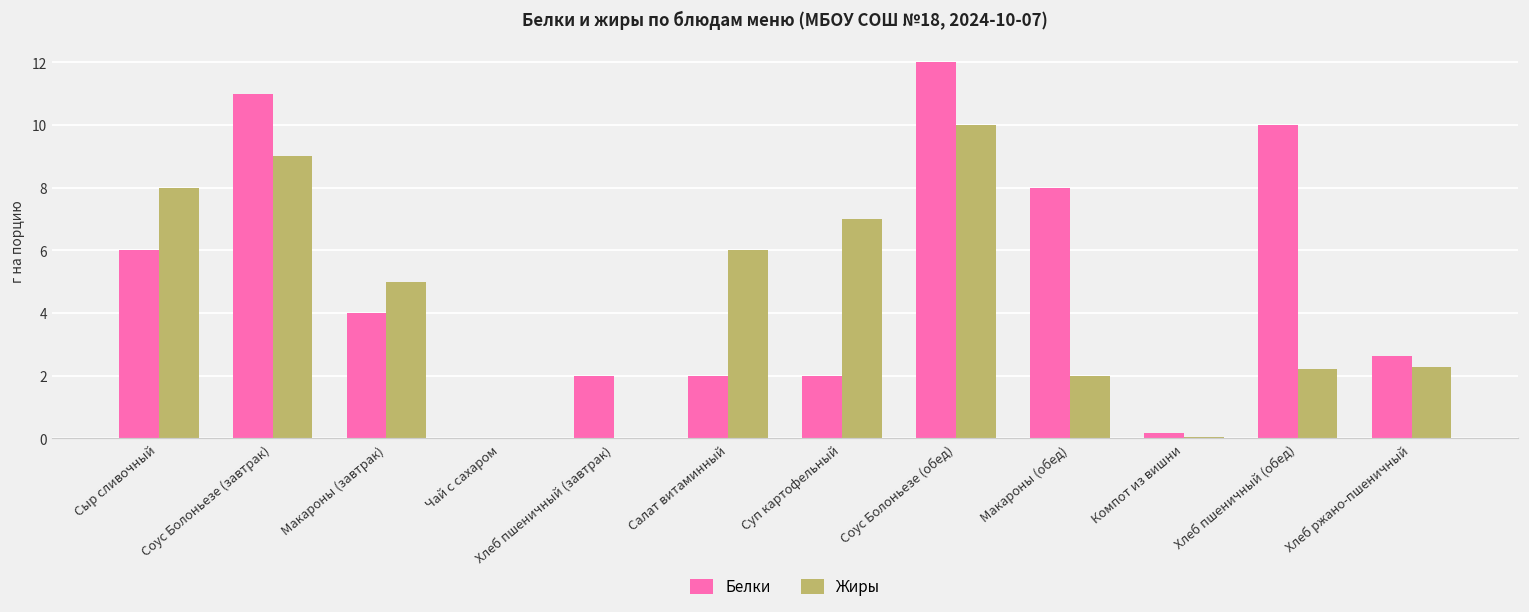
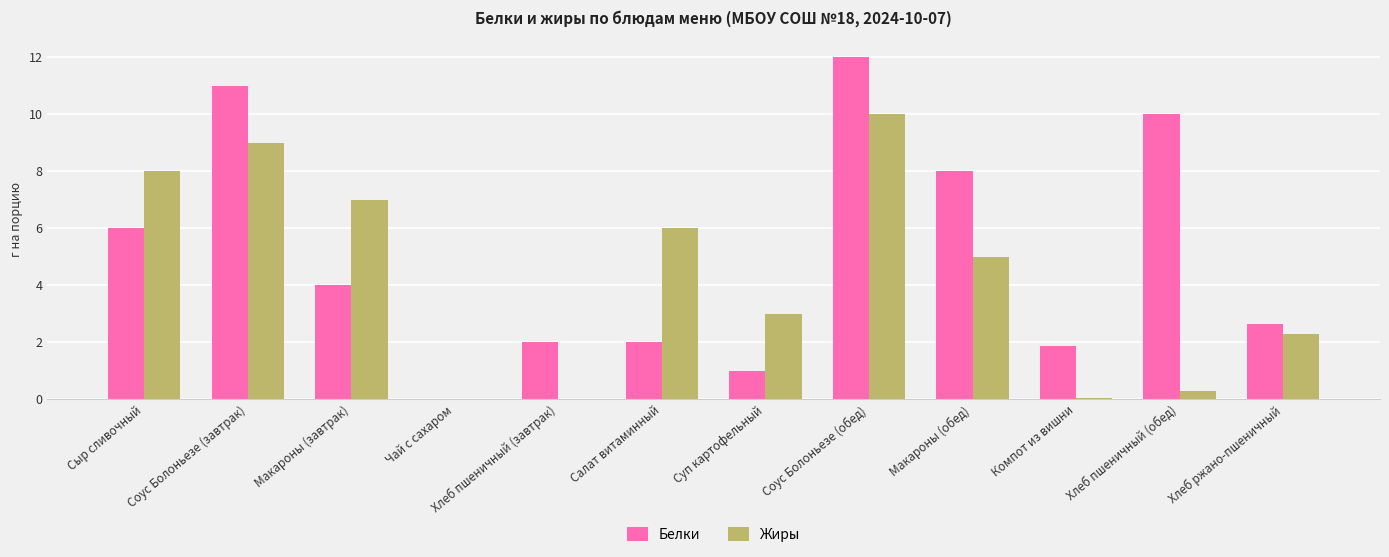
  {
    "Белки": {
      "Сыр сливочный": 6.0,
      "Соус Болоньезе (завтрак)": 11.0,
      "Макароны (завтрак)": 4.0,
      "Чай с сахаром": 0.0,
      "Хлеб пшеничный (завтрак)": 2.0,
      "Салат витаминный": 2.0,
-     "Суп картофельный": 2,
+     "Суп картофельный": 1,
      "Соус Болоньезе (обед)": 12.0,
      "Макароны (обед)": 8.0,
-     "Компот из вишни": 0.2,
+     "Компот из вишни": 1.9,
      "Хлеб пшеничный (обед)": 10.0,
      "Хлеб ржано-пшеничный": 2.6
    },
    "Жиры": {
      "Сыр сливочный": 8.0,
      "Соус Болоньезе (завтрак)": 9.0,
-     "Макароны (завтрак)": 5,
+     "Макароны (завтрак)": 7,
      "Чай с сахаром": 0.0,
      "Хлеб пшеничный (завтрак)": 0.0,
      "Салат витаминный": 6.0,
-     "Суп картофельный": 7,
+     "Суп картофельный": 3,
      "Соус Болоньезе (обед)": 10.0,
-     "Макароны (обед)": 2,
-     "Хлеб пшеничный (обед)": 2.2,
+     "Макароны (обед)": 5,
+     "Хлеб пшеничный (обед)": 0.3,
      "Хлеб ржано-пшеничный": 2.3
    }
  }
